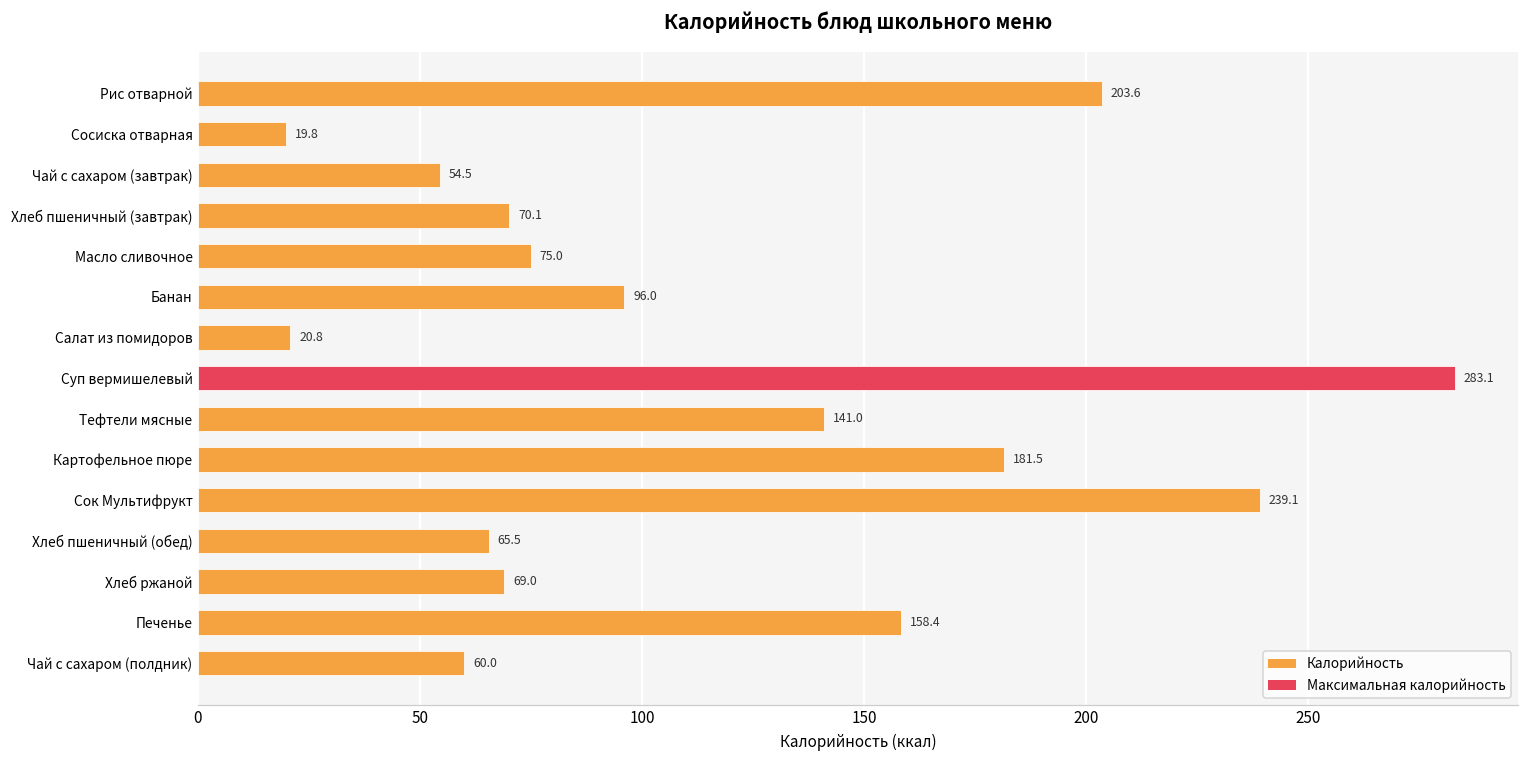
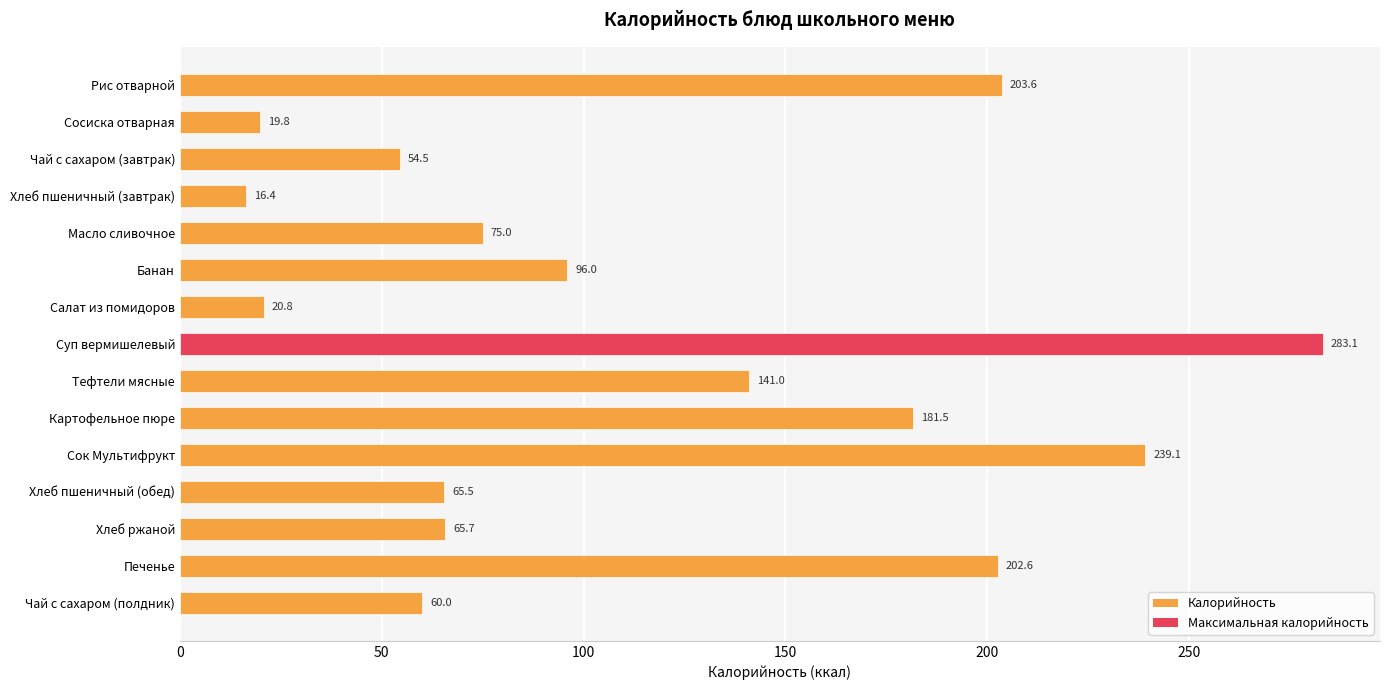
  {
    "Рис отварной": 203.6,
    "Сосиска отварная": 19.8,
    "Чай с сахаром (завтрак)": 54.5,
-   "Хлеб пшеничный (завтрак)": 70.1,
+   "Хлеб пшеничный (завтрак)": 16.4,
    "Масло сливочное": 75.0,
    "Банан": 96.0,
    "Салат из помидоров": 20.8,
    "Суп вермишелевый": 283.1,
    "Тефтели мясные": 141.0,
    "Картофельное пюре": 181.5,
    "Сок Мультифрукт": 239.1,
    "Хлеб пшеничный (обед)": 65.5,
-   "Хлеб ржаной": 69.0,
-   "Печенье": 158.4,
+   "Хлеб ржаной": 65.7,
+   "Печенье": 202.6,
    "Чай с сахаром (полдник)": 60.0
  }
